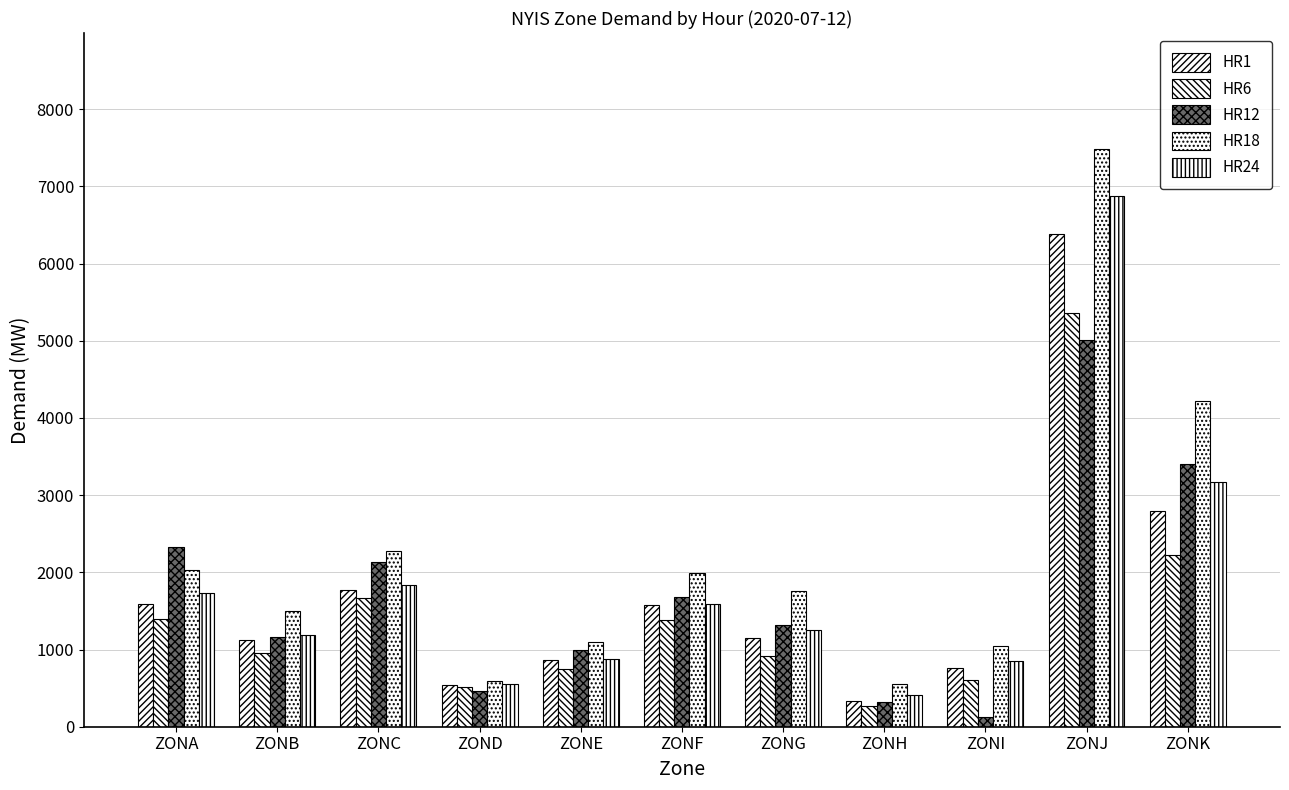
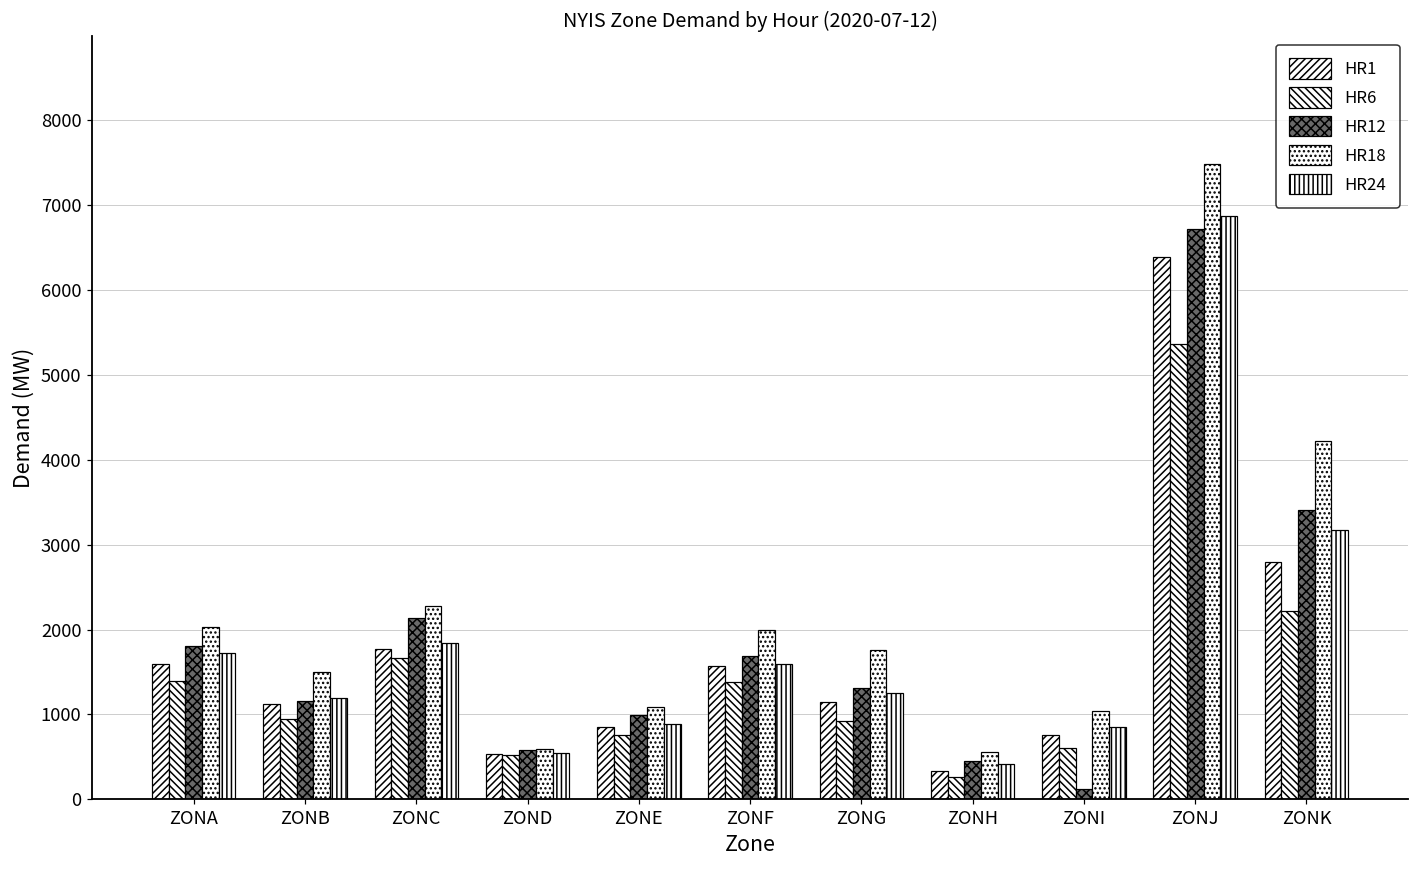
  {
    "HR12": {
-     "ZONA": 2300,
+     "ZONA": 1800,
      "ZONB": 1200,
      "ZONC": 2100,
-     "ZOND": 500,
+     "ZOND": 600,
      "ZONE": 1000,
      "ZONF": 1700,
      "ZONG": 1300,
-     "ZONH": 300,
+     "ZONH": 400,
      "ZONI": 100,
-     "ZONJ": 5000,
+     "ZONJ": 6700,
      "ZONK": 3400
    }
  }
